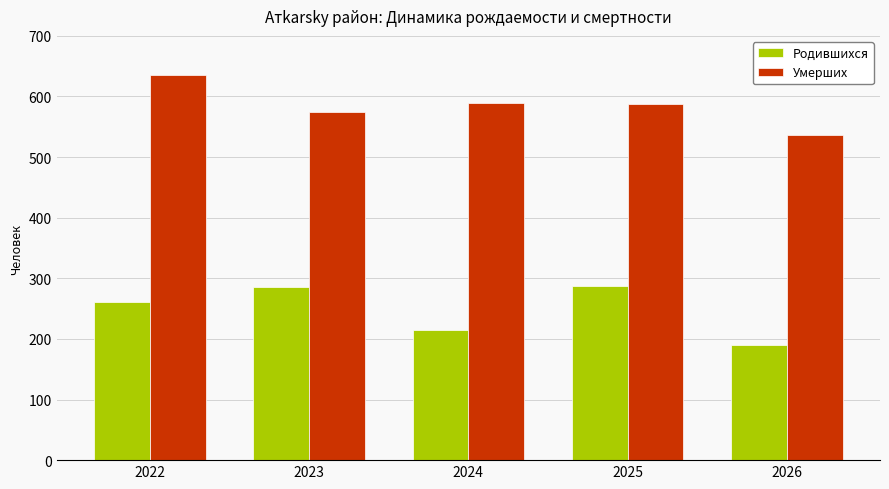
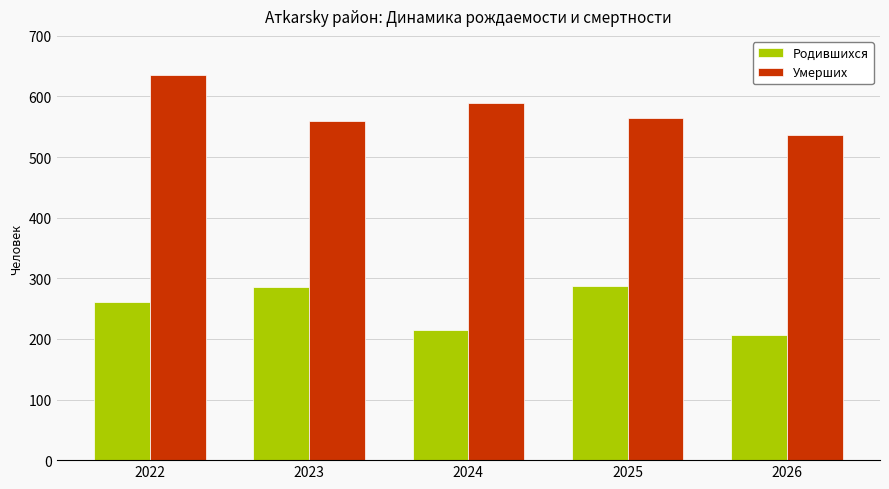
  {
    "Родившихся": {
      "2022": 260,
      "2023": 290,
      "2024": 210,
      "2025": 290,
-     "2026": 190
+     "2026": 210
    },
    "Умерших": {
      "2022": 640,
-     "2023": 570,
+     "2023": 560,
      "2024": 590,
-     "2025": 590,
+     "2025": 570,
      "2026": 540
    }
  }
